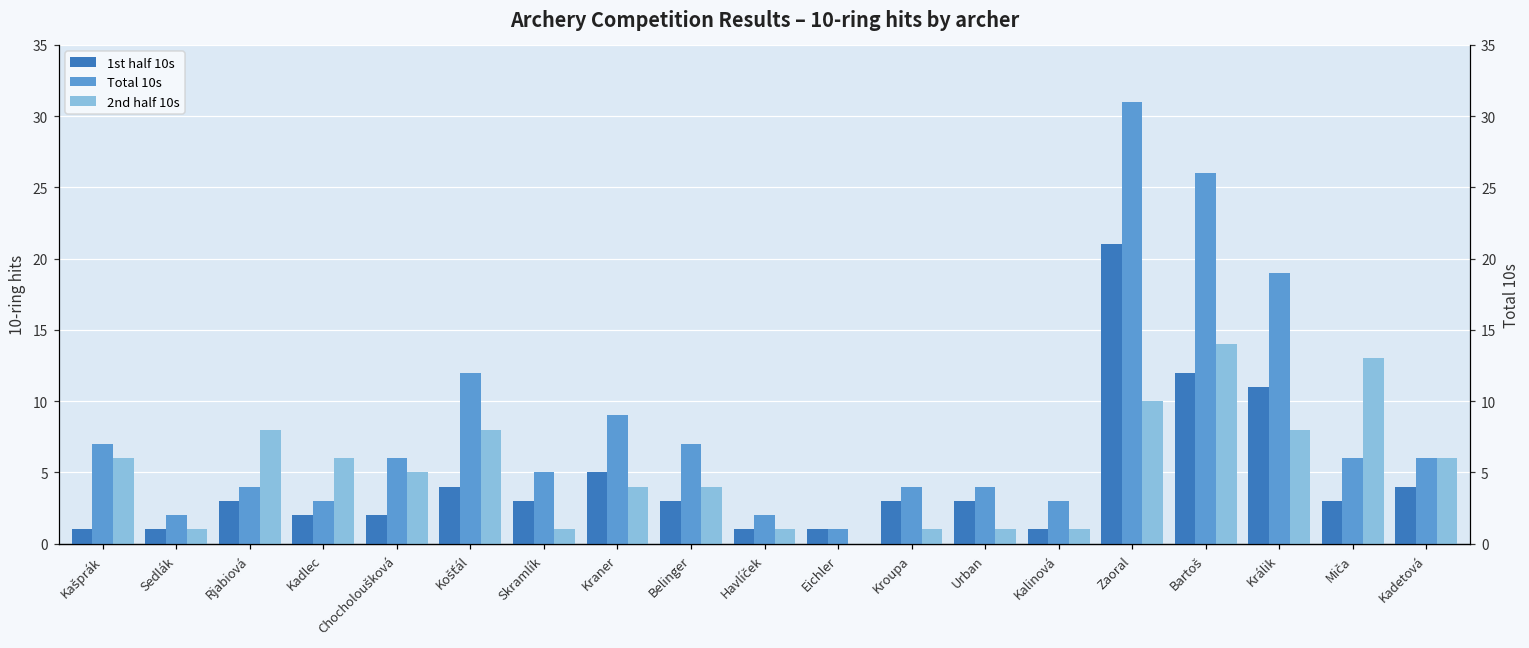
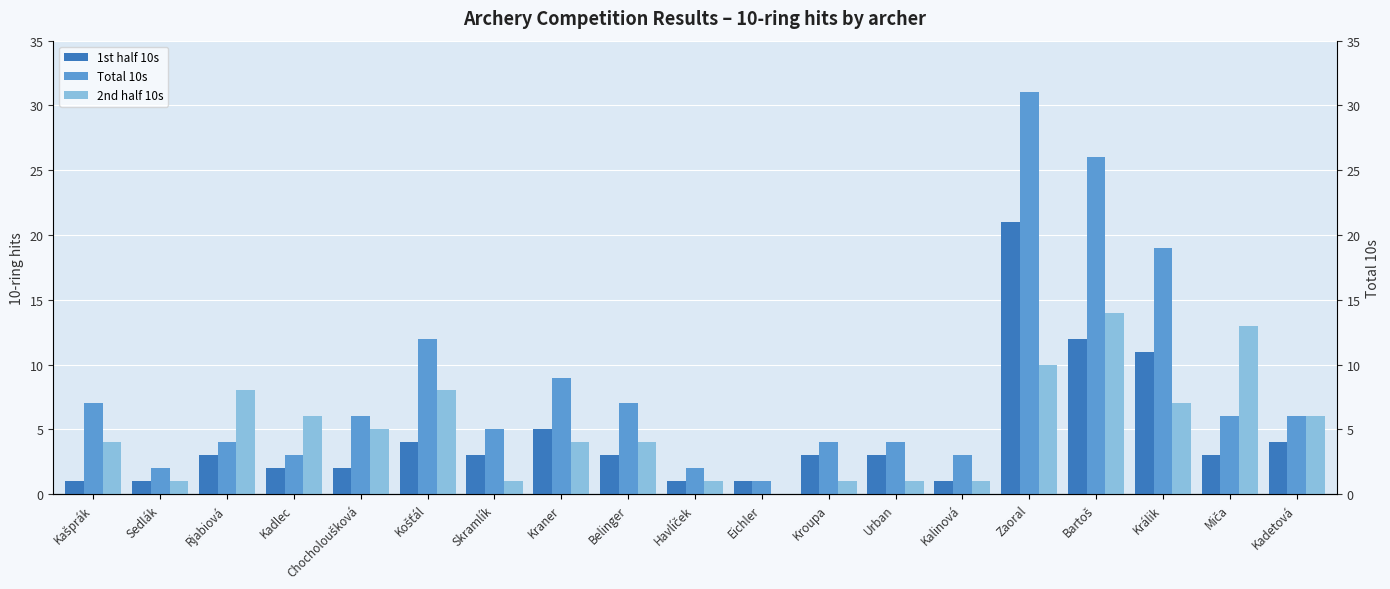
  {
    "2nd half 10s": {
-     "Kašprák": 6,
+     "Kašprák": 4,
      "Sedlák": 1,
      "Rjabiová": 8,
      "Kadlec": 6,
      "Chocholoušková": 5,
      "Košťál": 8,
      "Skramlík": 1,
      "Kraner": 4,
      "Belinger": 4,
      "Havlíček": 1,
      "Eichler": 0,
      "Kroupa": 1,
      "Urban": 1,
      "Kalinová": 1,
      "Zaoral": 10,
      "Bartoš": 14,
-     "Králik": 8,
+     "Králik": 7,
      "Miča": 13,
      "Kadetová": 6
    }
  }
